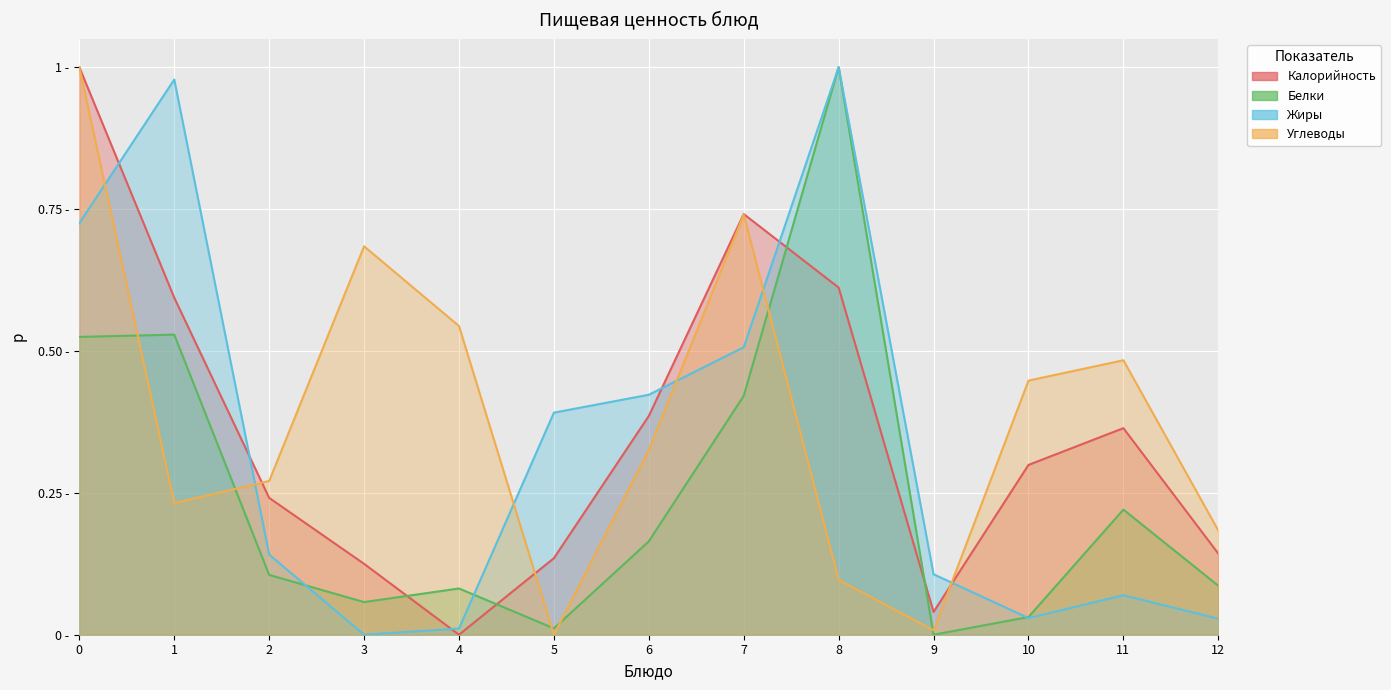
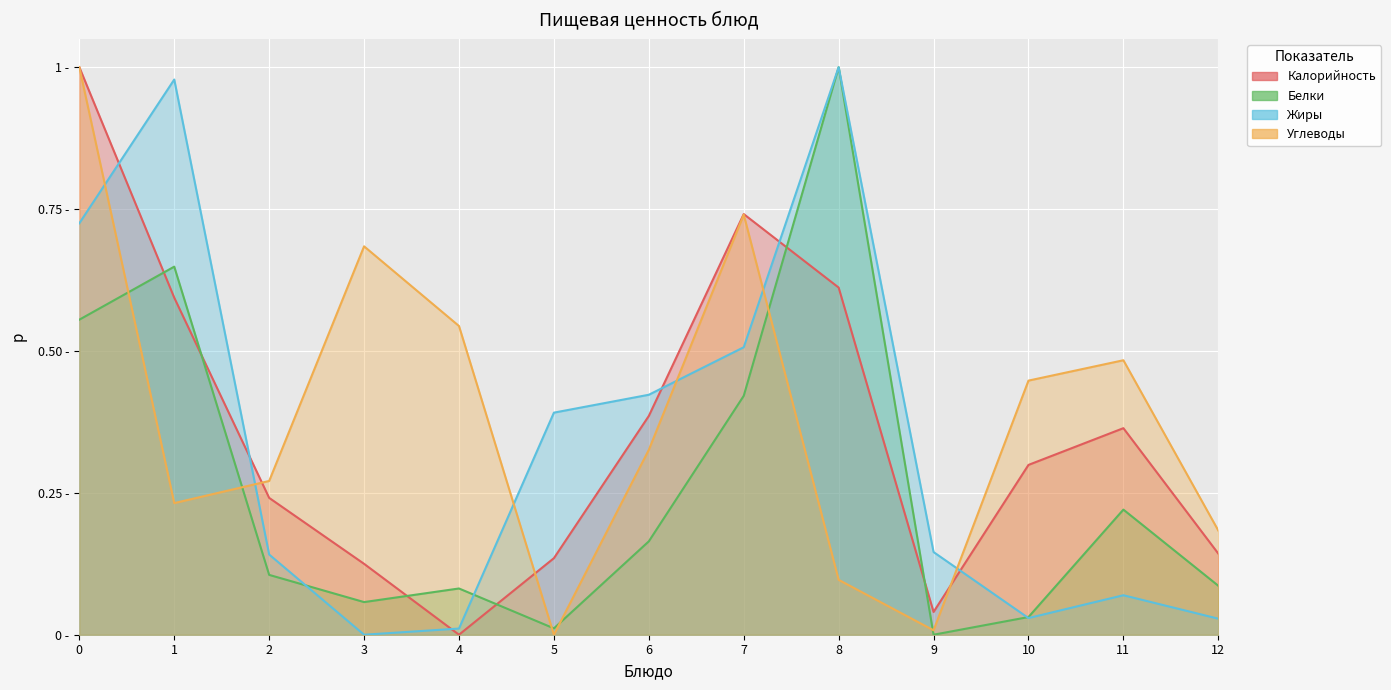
  {
    "Белки": {
-     "0": "0.52 -",
-     "1": "0.53 -",
+     "0": "0.56 -",
+     "1": "0.65 -",
      "2": "0.11 -",
      "3": "0.06 -",
      "4": "0.08 -",
      "5": "0.01 -",
      "6": "0.16 -",
      "7": "0.42 -",
      "9": "0.00 -",
      "11": "0.22 -",
      "12": "0.09 -"
    },
    "Жиры": {
      "0": "0.72 -",
      "1": "0.98 -",
      "2": "0.14 -",
      "3": "0.00 -",
      "4": "0.01 -",
      "5": "0.39 -",
      "6": "0.42 -",
      "7": "0.51 -",
-     "9": "0.11 -",
+     "9": "0.15 -",
      "11": "0.07 -",
      "12": "0.03 -"
    }
  }
